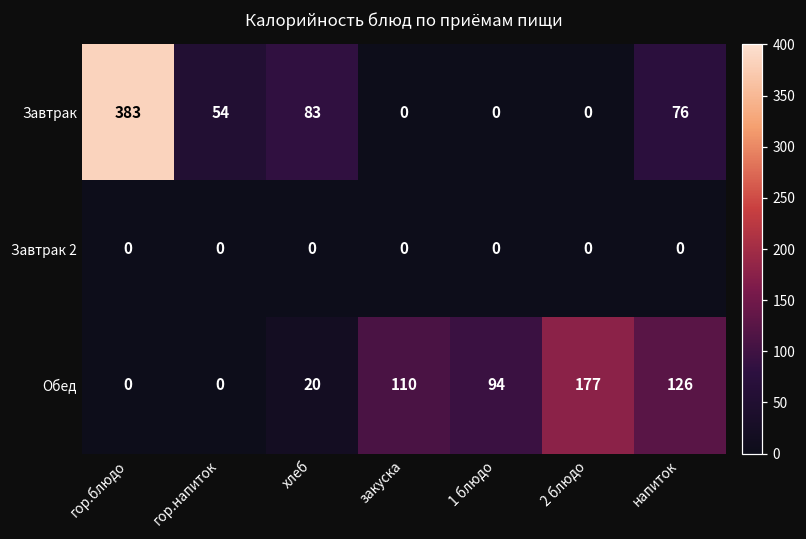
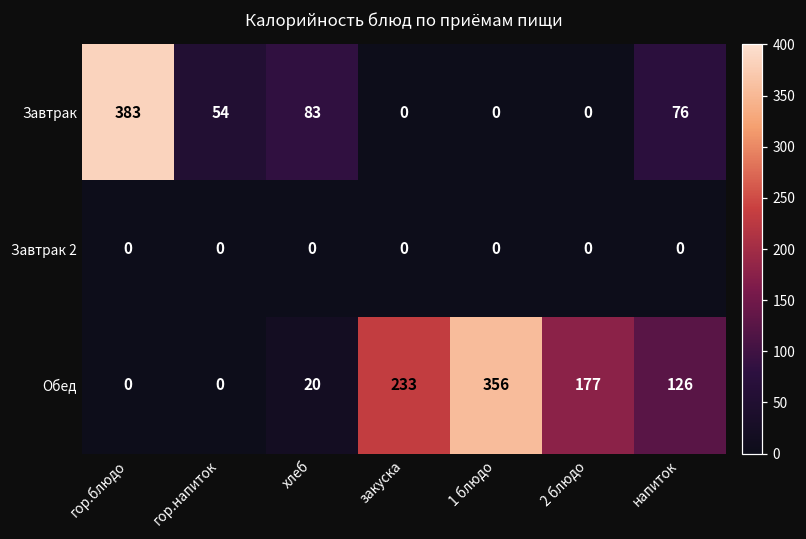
  {
    "Завтрак": {
      "гор.блюдо": 383,
      "гор.напиток": 54,
      "хлеб": 83,
      "закуска": 0,
      "1 блюдо": 0,
      "2 блюдо": 0,
      "напиток": 76
    },
    "Завтрак 2": {
      "гор.блюдо": 0,
      "гор.напиток": 0,
      "хлеб": 0,
      "закуска": 0,
      "1 блюдо": 0,
      "2 блюдо": 0,
      "напиток": 0
    },
    "Обед": {
      "гор.блюдо": 0,
      "гор.напиток": 0,
      "хлеб": 20,
-     "закуска": 110,
-     "1 блюдо": 94,
+     "закуска": 233,
+     "1 блюдо": 356,
      "2 блюдо": 177,
      "напиток": 126
    }
  }
